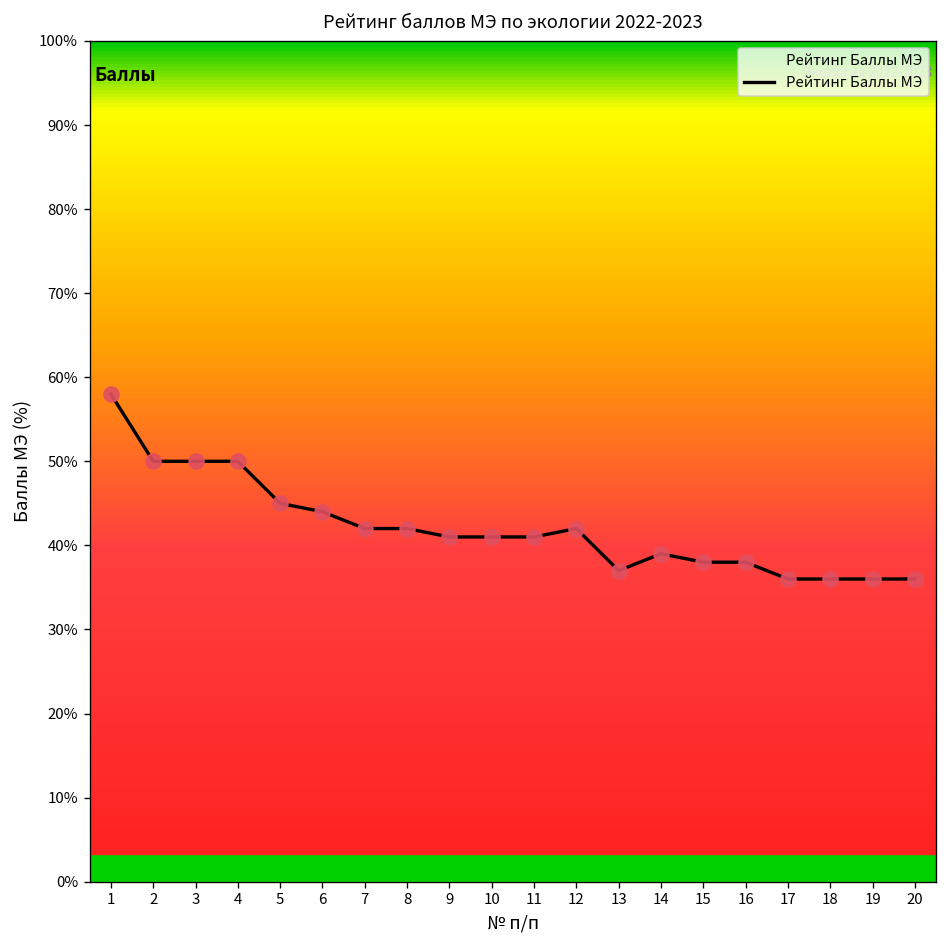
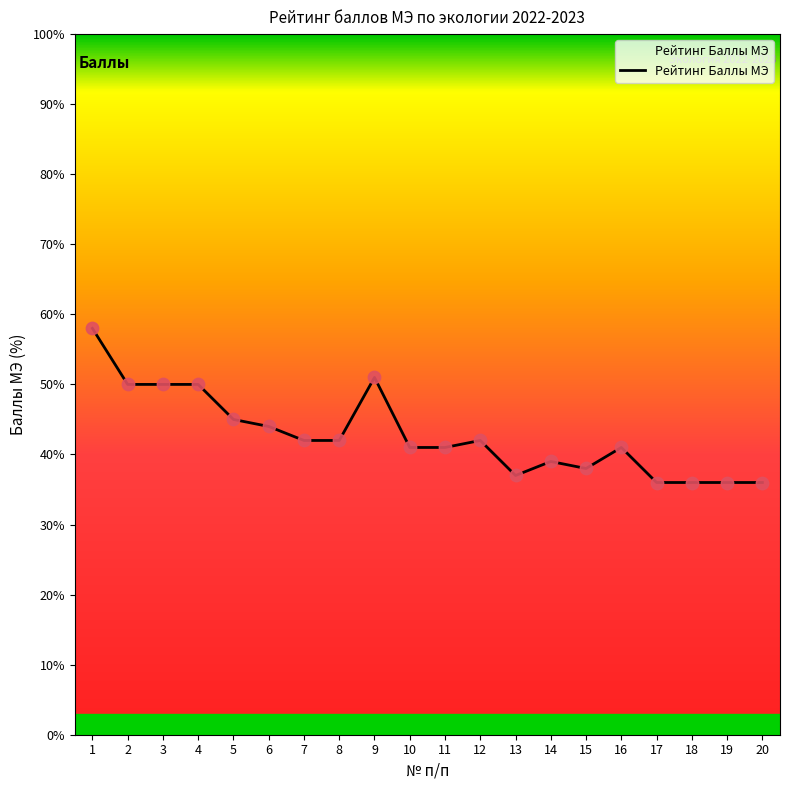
  {
    "1": "58%",
    "2": "50%",
    "3": "50%",
    "4": "50%",
    "5": "45%",
    "6": "44%",
    "7": "42%",
    "8": "42%",
-   "9": "41%",
+   "9": "51%",
    "10": "41%",
    "11": "41%",
    "12": "42%",
    "13": "37%",
    "14": "39%",
    "15": "38%",
-   "16": "38%",
+   "16": "41%",
    "17": "36%",
    "18": "36%",
    "19": "36%",
    "20": "36%"
  }
